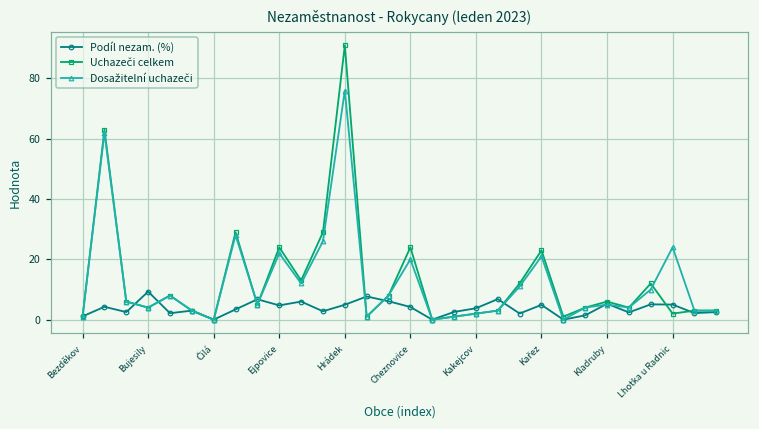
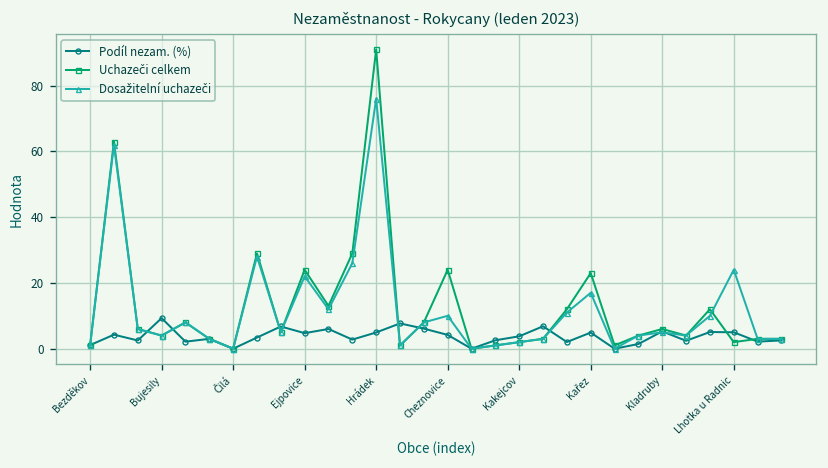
  {
    "Dosažitelní uchazeči": {
      "Ejpovice": 22,
      "Hrádek": 76,
-     "Cheznovice": 20,
-     "Kařez": 21,
+     "Cheznovice": 10,
+     "Kařez": 17,
      "Lhotka u Radnic": 24
    }
  }
